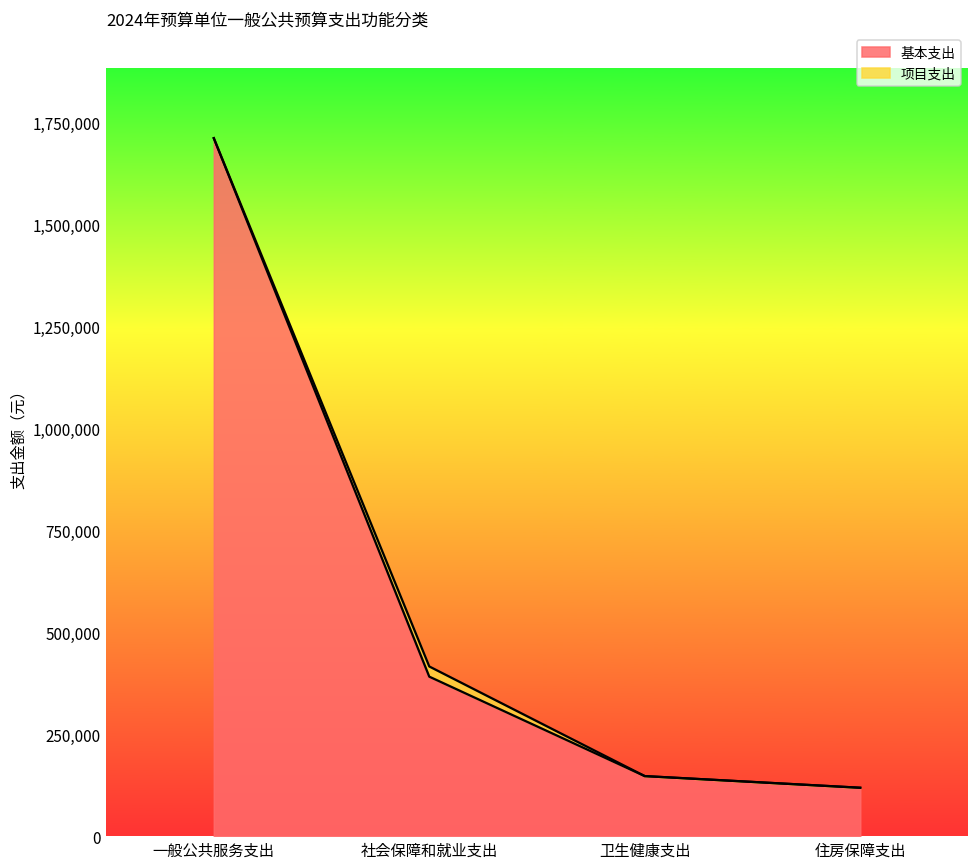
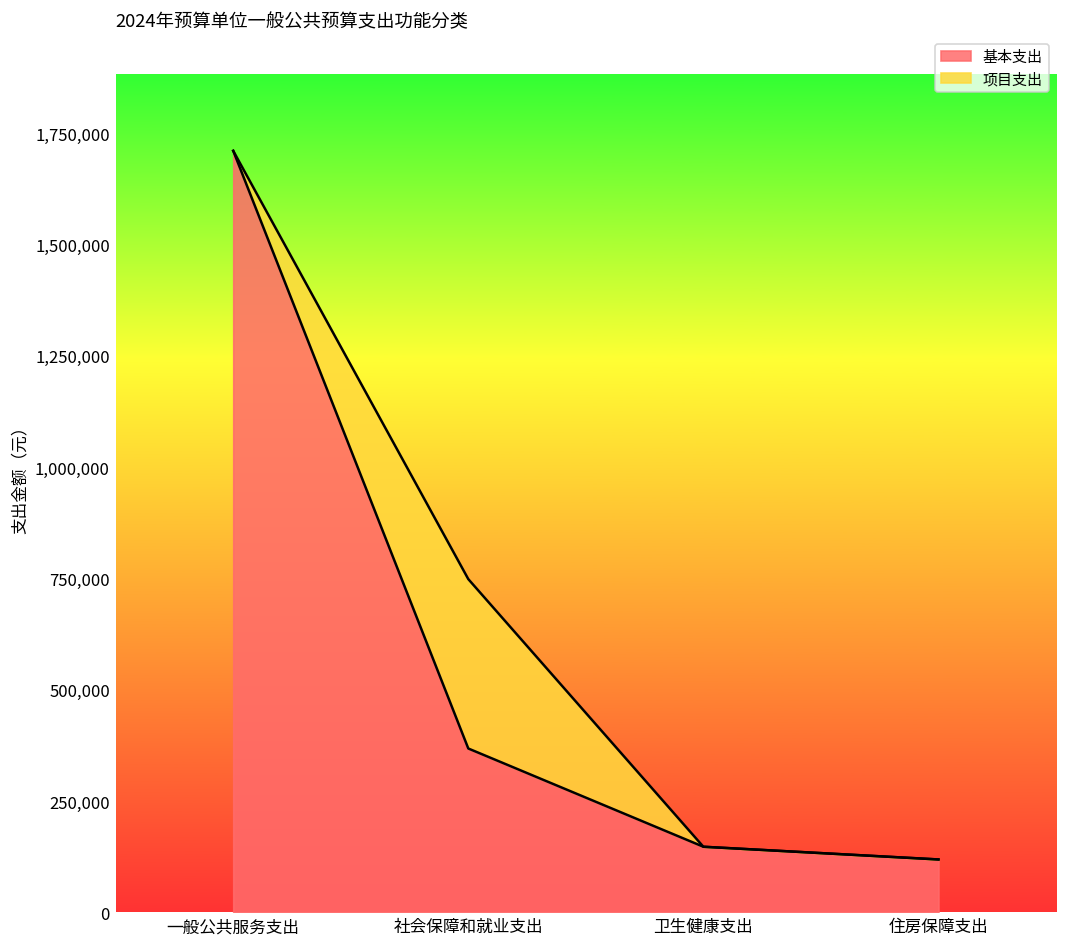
  {
    "基本支出": {
-     "社会保障和就业支出": "390,000"
+     "社会保障和就业支出": "370,000"
    },
    "项目支出": {
-     "社会保障和就业支出": "30,000"
+     "社会保障和就业支出": "380,000"
    }
  }
